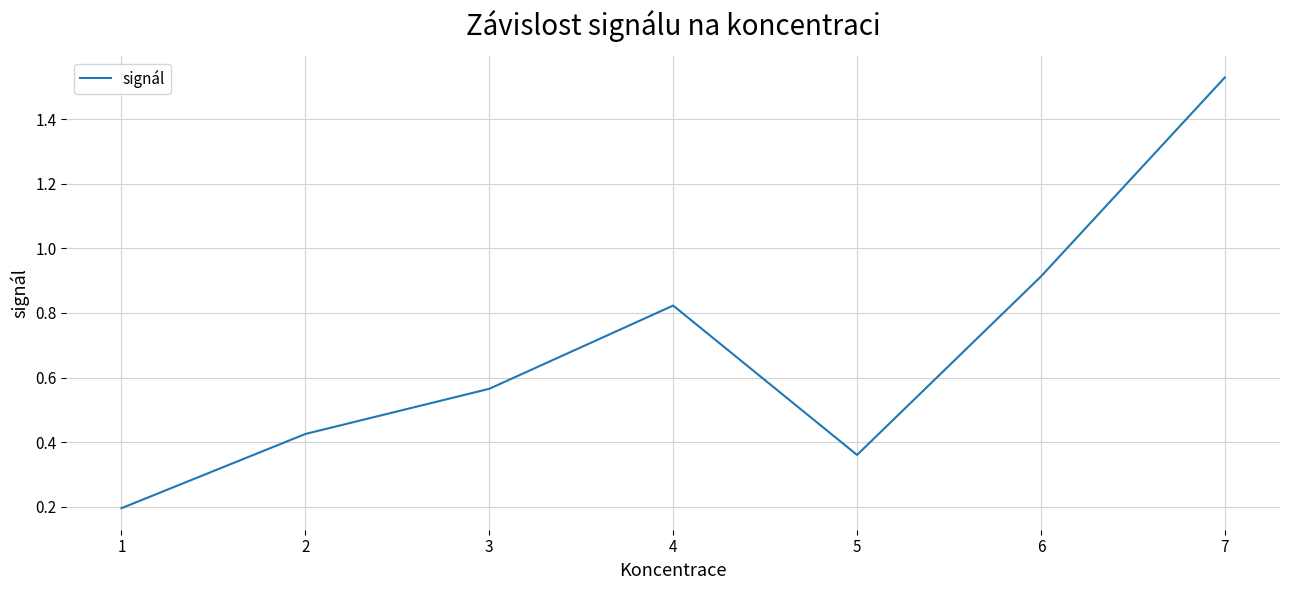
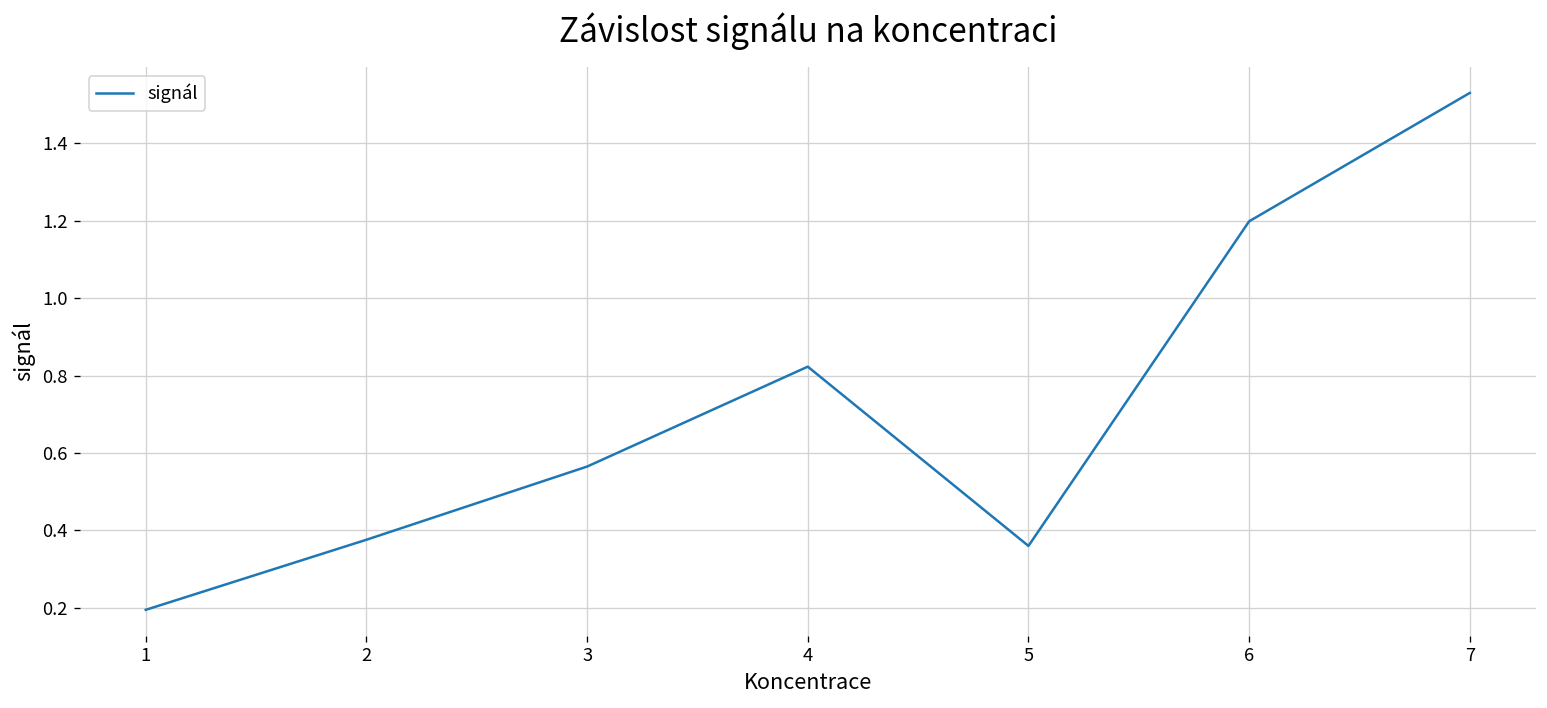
  {
    "1": 0.20,
-   "2": 0.43,
+   "2": 0.38,
    "3": 0.57,
    "4": 0.82,
    "5": 0.36,
-   "6": 0.91,
+   "6": 1.20,
    "7": 1.53
  }
